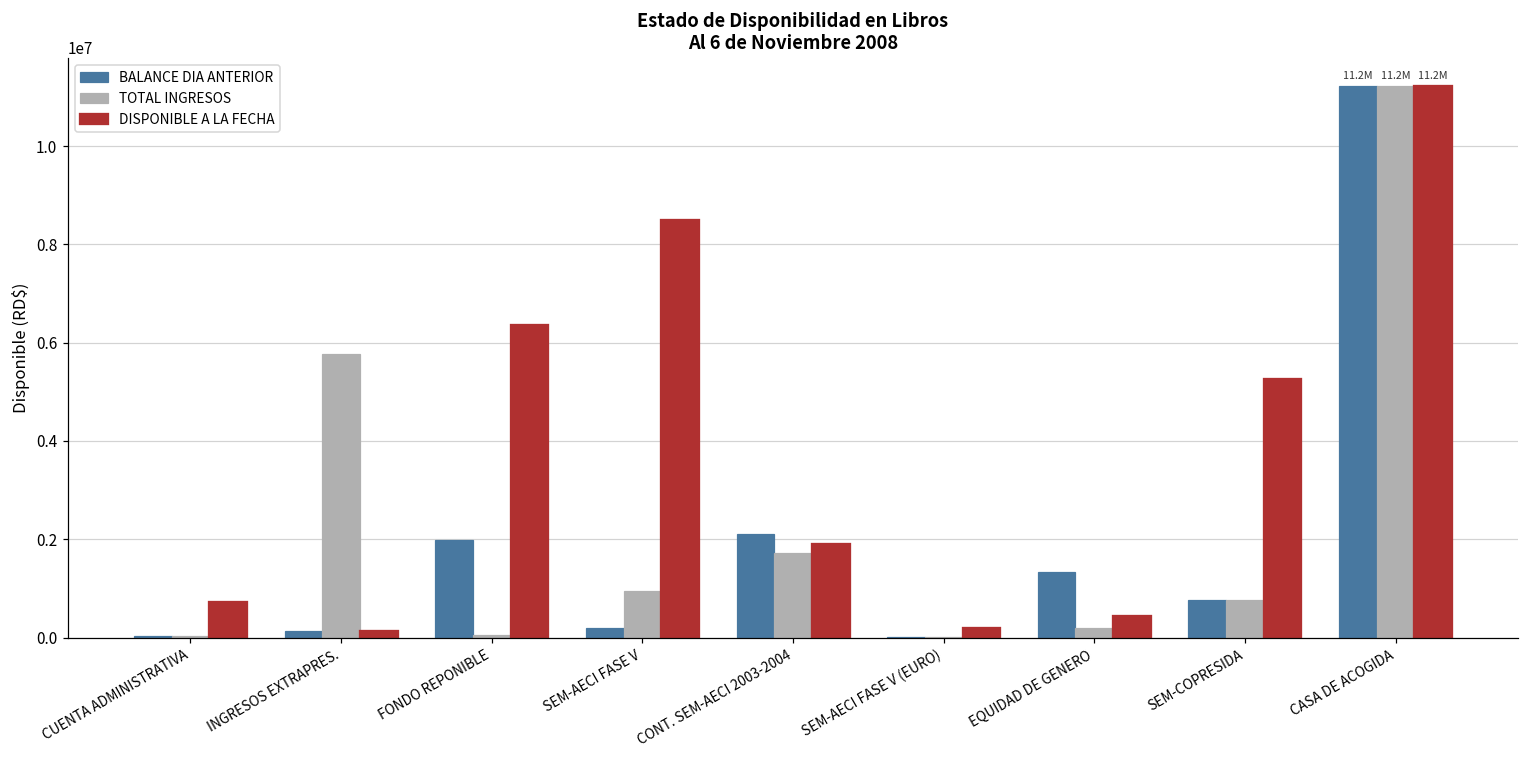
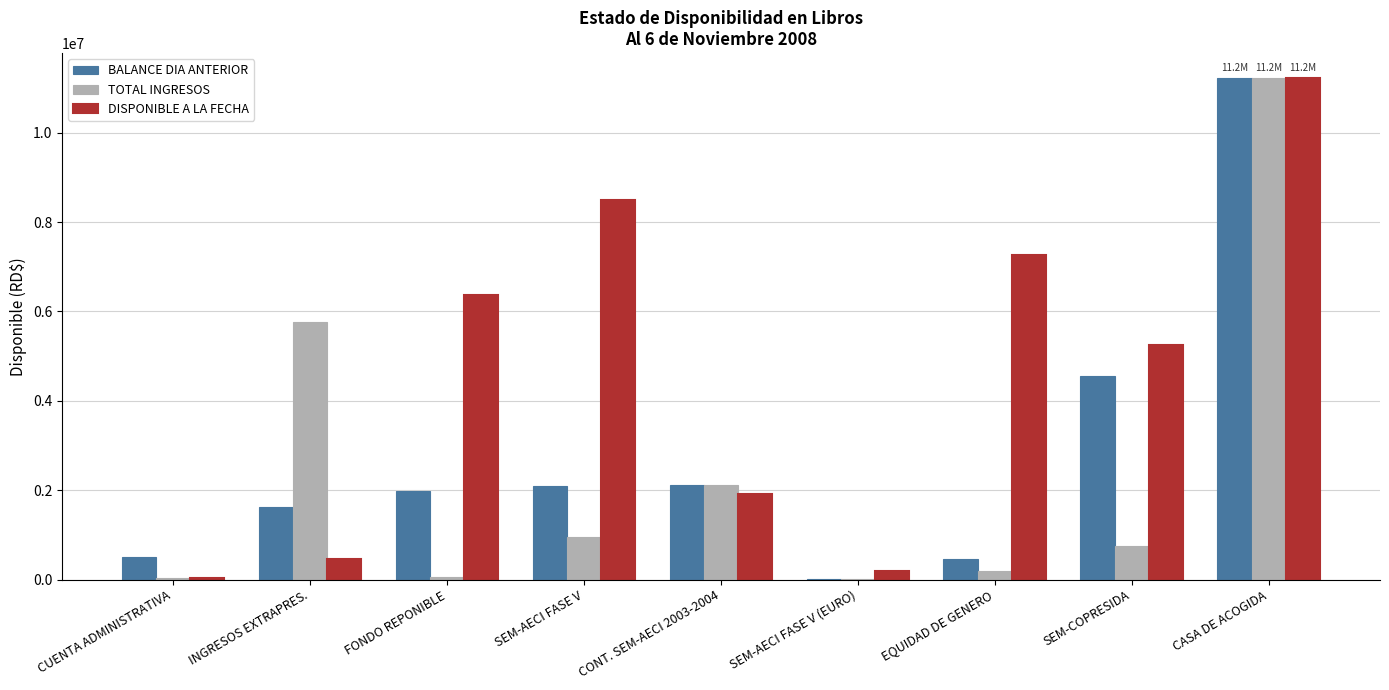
  {
    "BALANCE DIA ANTERIOR": {
-     "CUENTA ADMINISTRATIVA": 0,
-     "INGRESOS EXTRAPRES.": 100000,
+     "CUENTA ADMINISTRATIVA": 500000,
+     "INGRESOS EXTRAPRES.": 1600000,
      "FONDO REPONIBLE": 2000000,
-     "SEM-AECI FASE V": 200000,
+     "SEM-AECI FASE V": 2100000,
      "CONT. SEM-AECI 2003-2004": 2100000,
-     "EQUIDAD DE GENERO": 1300000,
-     "SEM-COPRESIDA": 800000
+     "EQUIDAD DE GENERO": 500000,
+     "SEM-COPRESIDA": 4600000
    },
    "TOTAL INGRESOS": {
      "INGRESOS EXTRAPRES.": 5800000,
      "FONDO REPONIBLE": 100000,
      "SEM-AECI FASE V": 1000000,
-     "CONT. SEM-AECI 2003-2004": 1700000,
+     "CONT. SEM-AECI 2003-2004": 2100000,
      "EQUIDAD DE GENERO": 200000,
      "SEM-COPRESIDA": 800000
    },
    "DISPONIBLE A LA FECHA": {
-     "CUENTA ADMINISTRATIVA": 700000,
-     "INGRESOS EXTRAPRES.": 100000,
+     "CUENTA ADMINISTRATIVA": 0,
+     "INGRESOS EXTRAPRES.": 500000,
      "FONDO REPONIBLE": 6400000,
      "SEM-AECI FASE V": 8500000,
      "CONT. SEM-AECI 2003-2004": 1900000,
      "SEM-AECI FASE V (EURO)": 200000,
-     "EQUIDAD DE GENERO": 400000,
+     "EQUIDAD DE GENERO": 7300000,
      "SEM-COPRESIDA": 5300000
    }
  }
